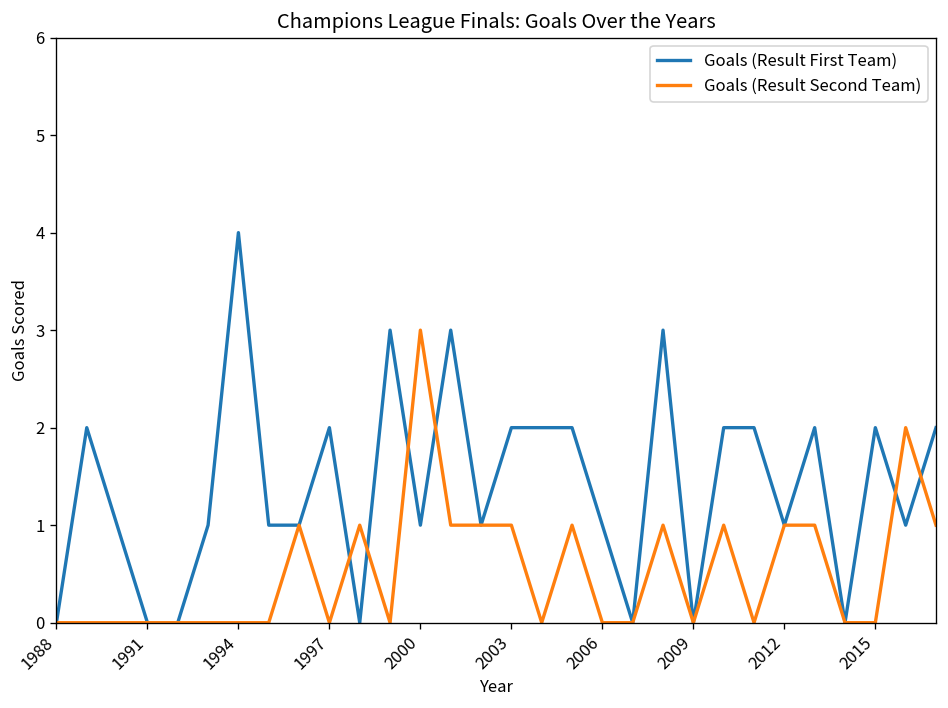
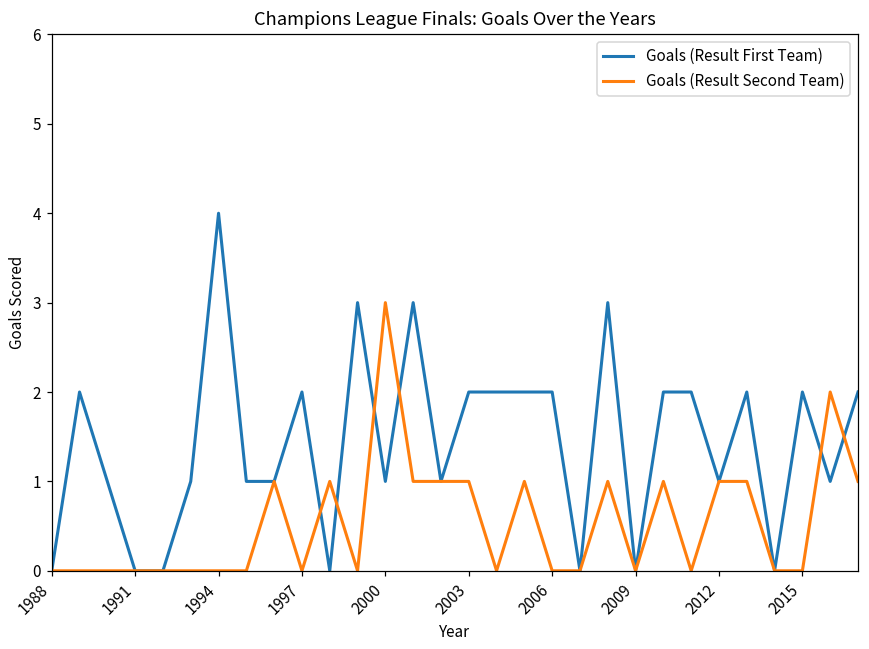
  {
    "Goals (Result First Team)": {
      "1994": 4,
      "1997": 2,
      "2000": 1,
      "2003": 2,
-     "2006": 1,
+     "2006": 2,
      "2015": 2
    },
    "Goals (Result Second Team)": {
      "1994": 0,
      "1997": 0,
      "2000": 3,
      "2003": 1,
      "2006": 0,
      "2015": 0
    }
  }
